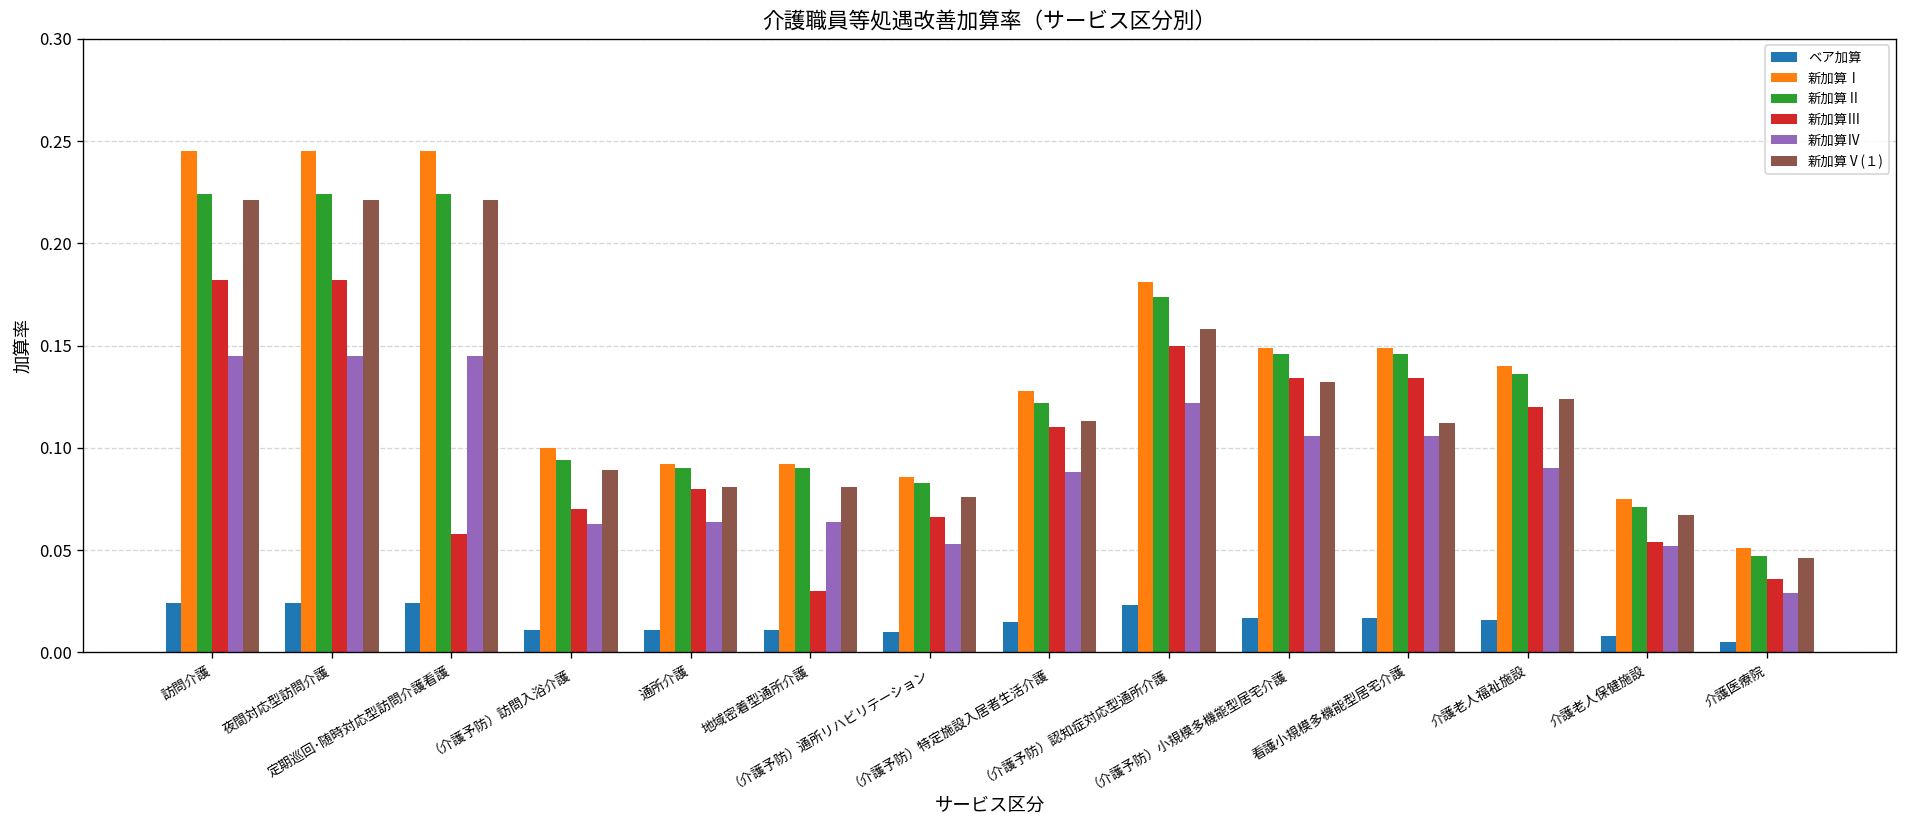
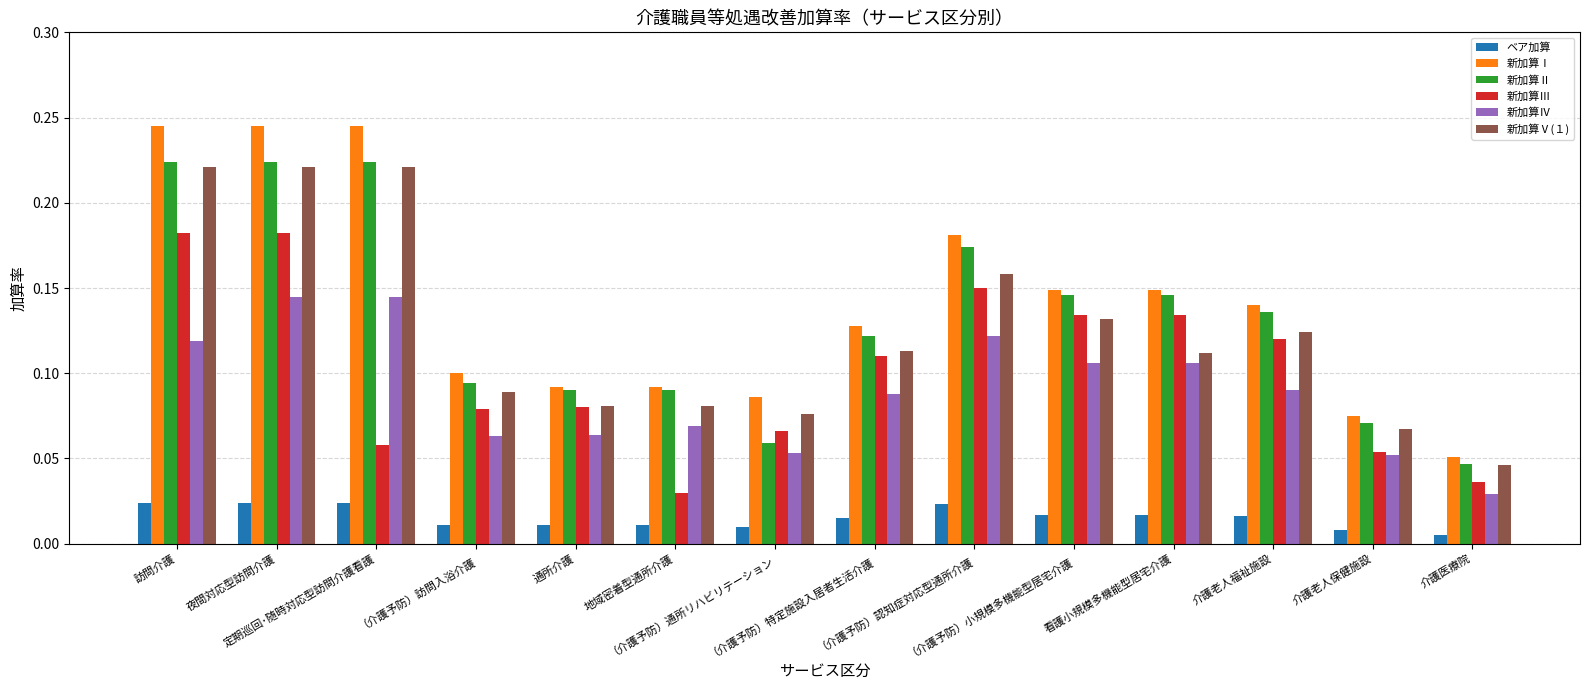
  {
    "ベア加算": {
      "訪問介護": 0.024,
      "夜間対応型訪問介護": 0.024,
      "定期巡回･随時対応型訪問介護看護": 0.024,
      "（介護予防）訪問入浴介護": 0.011,
      "通所介護": 0.011,
      "地域密着型通所介護": 0.011,
      "（介護予防）通所リハビリテーション": 0.010,
      "（介護予防）特定施設入居者生活介護": 0.015,
      "（介護予防）認知症対応型通所介護": 0.023,
      "（介護予防）小規模多機能型居宅介護": 0.017,
      "看護小規模多機能型居宅介護": 0.017,
      "介護老人福祉施設": 0.016,
      "介護老人保健施設": 0.008,
      "介護医療院": 0.005
    },
    "新加算Ⅰ": {
      "訪問介護": 0.245,
      "夜間対応型訪問介護": 0.245,
      "定期巡回･随時対応型訪問介護看護": 0.245,
      "（介護予防）訪問入浴介護": 0.100,
      "通所介護": 0.092,
      "地域密着型通所介護": 0.092,
      "（介護予防）通所リハビリテーション": 0.086,
      "（介護予防）特定施設入居者生活介護": 0.128,
      "（介護予防）認知症対応型通所介護": 0.181,
      "（介護予防）小規模多機能型居宅介護": 0.149,
      "看護小規模多機能型居宅介護": 0.149,
      "介護老人福祉施設": 0.140,
      "介護老人保健施設": 0.075,
      "介護医療院": 0.051
    },
    "新加算Ⅱ": {
      "訪問介護": 0.224,
      "夜間対応型訪問介護": 0.224,
      "定期巡回･随時対応型訪問介護看護": 0.224,
      "（介護予防）訪問入浴介護": 0.094,
      "通所介護": 0.090,
      "地域密着型通所介護": 0.090,
-     "（介護予防）通所リハビリテーション": 0.083,
+     "（介護予防）通所リハビリテーション": 0.059,
      "（介護予防）特定施設入居者生活介護": 0.122,
      "（介護予防）認知症対応型通所介護": 0.174,
      "（介護予防）小規模多機能型居宅介護": 0.146,
      "看護小規模多機能型居宅介護": 0.146,
      "介護老人福祉施設": 0.136,
      "介護老人保健施設": 0.071,
      "介護医療院": 0.047
    },
    "新加算Ⅲ": {
      "訪問介護": 0.182,
      "夜間対応型訪問介護": 0.182,
      "定期巡回･随時対応型訪問介護看護": 0.058,
-     "（介護予防）訪問入浴介護": 0.070,
+     "（介護予防）訪問入浴介護": 0.079,
      "通所介護": 0.080,
      "地域密着型通所介護": 0.030,
      "（介護予防）通所リハビリテーション": 0.066,
      "（介護予防）特定施設入居者生活介護": 0.110,
      "（介護予防）認知症対応型通所介護": 0.150,
      "（介護予防）小規模多機能型居宅介護": 0.134,
      "看護小規模多機能型居宅介護": 0.134,
      "介護老人福祉施設": 0.120,
      "介護老人保健施設": 0.054,
      "介護医療院": 0.036
    },
    "新加算Ⅳ": {
-     "訪問介護": 0.145,
+     "訪問介護": 0.119,
      "夜間対応型訪問介護": 0.145,
      "定期巡回･随時対応型訪問介護看護": 0.145,
      "（介護予防）訪問入浴介護": 0.063,
      "通所介護": 0.064,
-     "地域密着型通所介護": 0.064,
+     "地域密着型通所介護": 0.069,
      "（介護予防）通所リハビリテーション": 0.053,
      "（介護予防）特定施設入居者生活介護": 0.088,
      "（介護予防）認知症対応型通所介護": 0.122,
      "（介護予防）小規模多機能型居宅介護": 0.106,
      "看護小規模多機能型居宅介護": 0.106,
      "介護老人福祉施設": 0.090,
      "介護老人保健施設": 0.052,
      "介護医療院": 0.029
    },
    "新加算Ⅴ(１)": {
      "訪問介護": 0.221,
      "夜間対応型訪問介護": 0.221,
      "定期巡回･随時対応型訪問介護看護": 0.221,
      "（介護予防）訪問入浴介護": 0.089,
      "通所介護": 0.081,
      "地域密着型通所介護": 0.081,
      "（介護予防）通所リハビリテーション": 0.076,
      "（介護予防）特定施設入居者生活介護": 0.113,
      "（介護予防）認知症対応型通所介護": 0.158,
      "（介護予防）小規模多機能型居宅介護": 0.132,
      "看護小規模多機能型居宅介護": 0.112,
      "介護老人福祉施設": 0.124,
      "介護老人保健施設": 0.067,
      "介護医療院": 0.046
    }
  }
